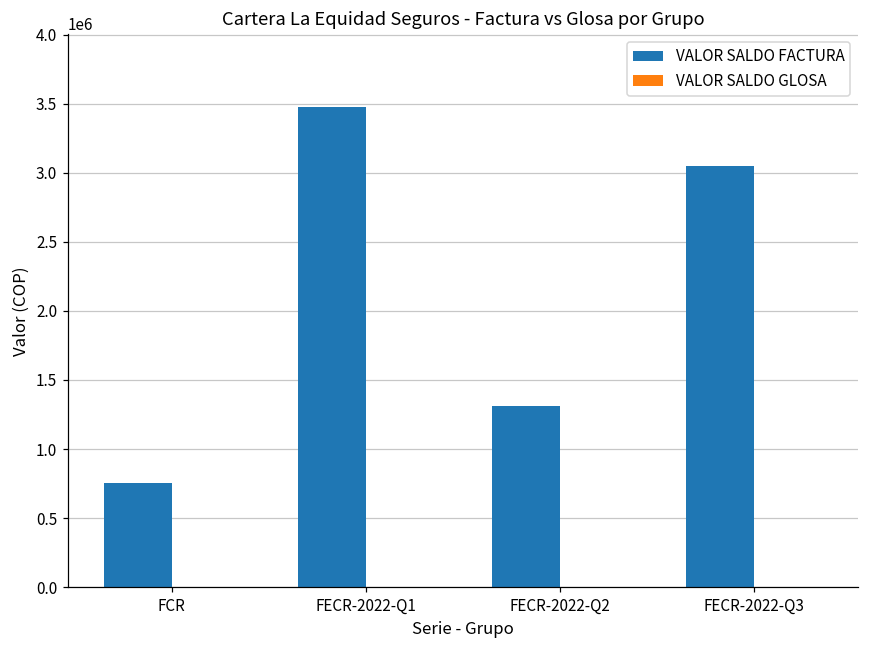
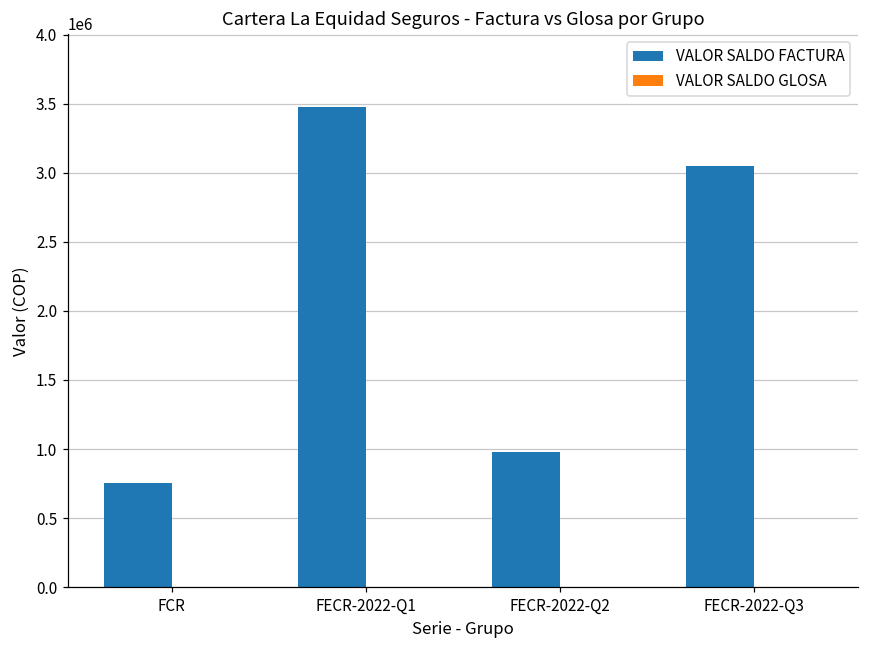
  {
    "VALOR SALDO FACTURA": {
      "FCR": 750000,
      "FECR-2022-Q1": 3480000,
-     "FECR-2022-Q2": 1310000,
+     "FECR-2022-Q2": 980000,
      "FECR-2022-Q3": 3050000
    },
    "VALOR SALDO GLOSA": {
      "FCR": 0,
      "FECR-2022-Q1": 0,
      "FECR-2022-Q2": 0,
      "FECR-2022-Q3": 0
    }
  }
